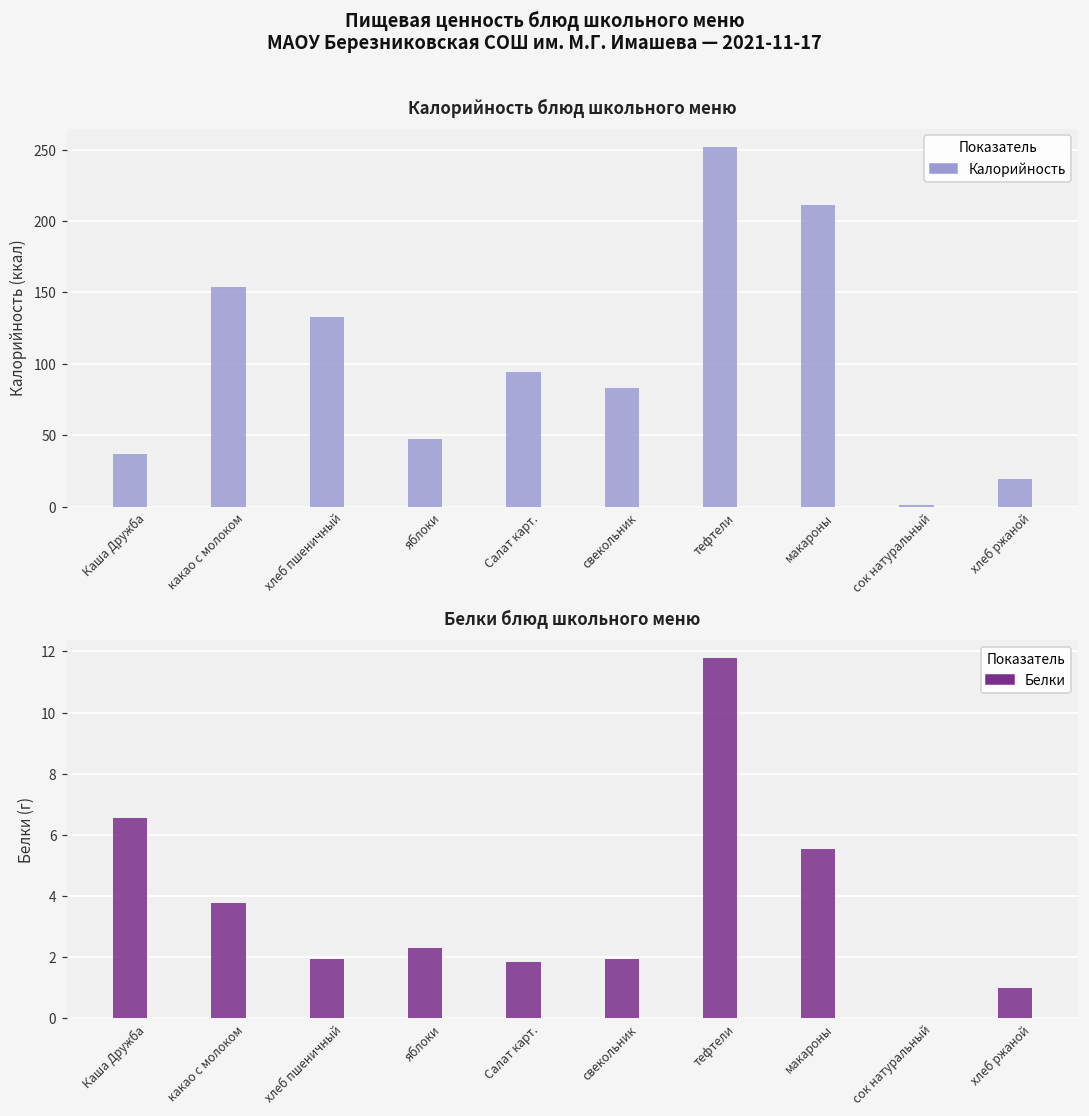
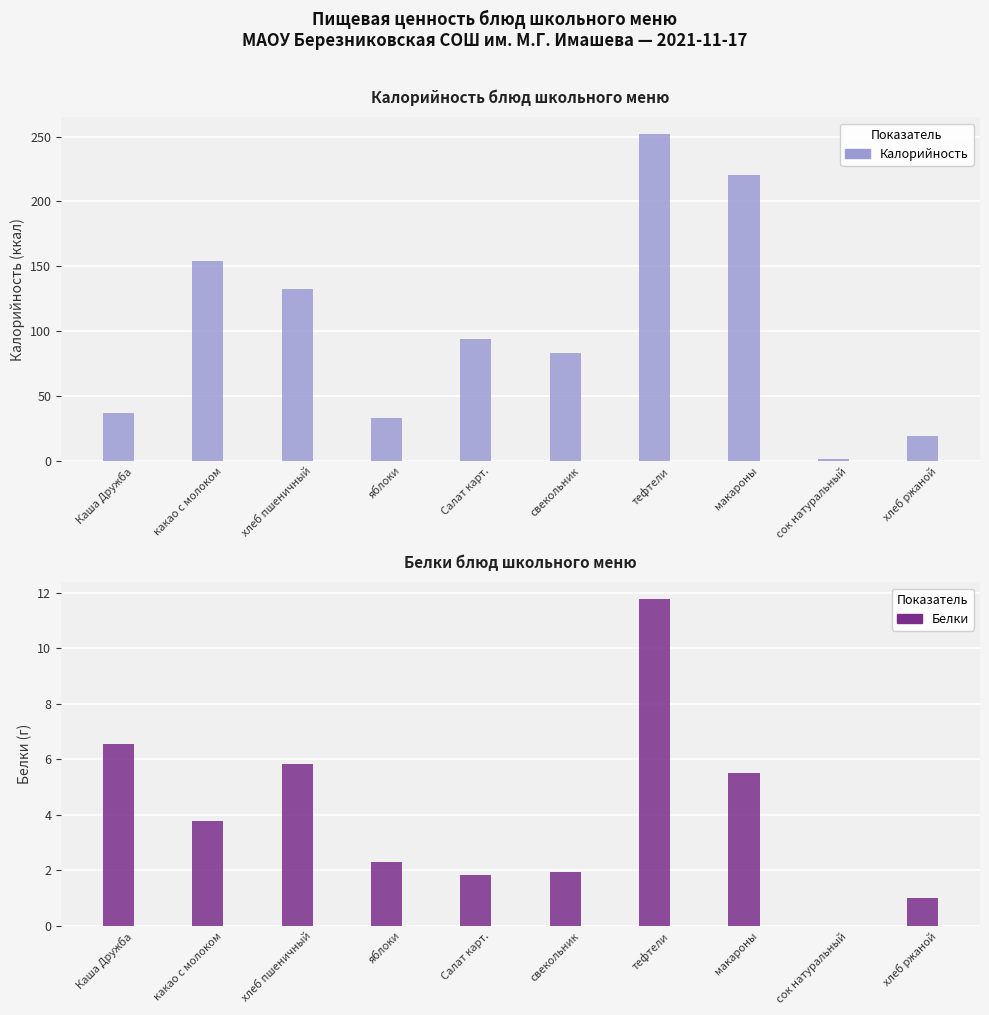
  {
    "Калорийность блюд школьного меню": {
      "Каша Дружба": 37,
      "какао с молоком": 154,
      "хлеб пшеничный": 133,
-     "яблоки": 47,
+     "яблоки": 33,
      "Салат карт.": 94,
      "свекольник": 83,
      "тефтели": 252,
-     "макароны": 211,
+     "макароны": 220,
      "хлеб ржаной": 20
    },
    "Белки блюд школьного меню": {
      "Каша Дружба": 6.6,
      "какао с молоком": 3.8,
-     "хлеб пшеничный": 1.9,
+     "хлеб пшеничный": 5.8,
      "яблоки": 2.3,
      "Салат карт.": 1.8,
      "свекольник": 1.9,
      "тефтели": 11.8,
      "макароны": 5.5,
      "сок натуральный": 0.0,
      "хлеб ржаной": 1.0
    }
  }
